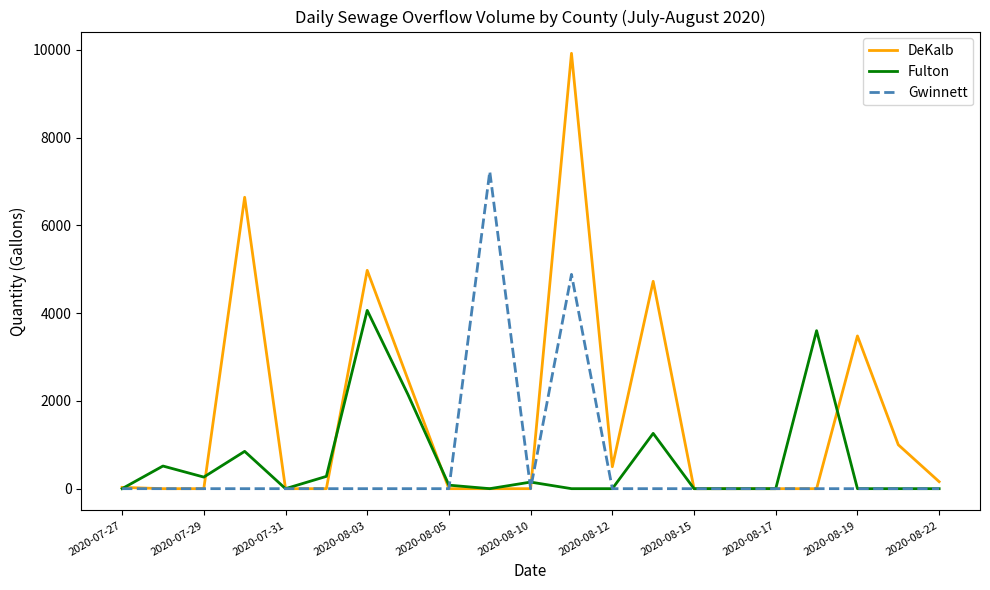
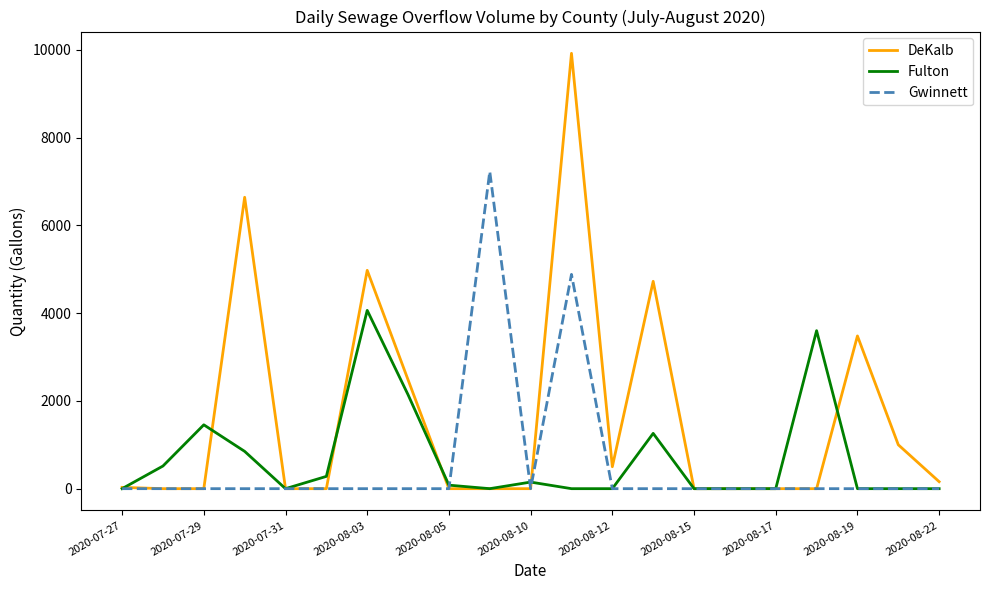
  {
    "DeKalb": {
      "2020-08-03": 5000,
      "2020-08-12": 500,
      "2020-08-19": 3500,
      "2020-08-22": 200
    },
    "Fulton": {
-     "2020-07-29": 300,
+     "2020-07-29": 1500,
      "2020-08-03": 4100,
      "2020-08-05": 100,
      "2020-08-10": 200
    },
    "Gwinnett": {
      "2020-08-03": 0
    }
  }
